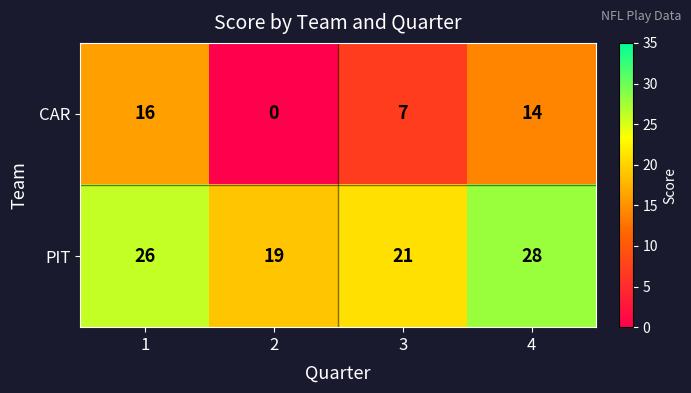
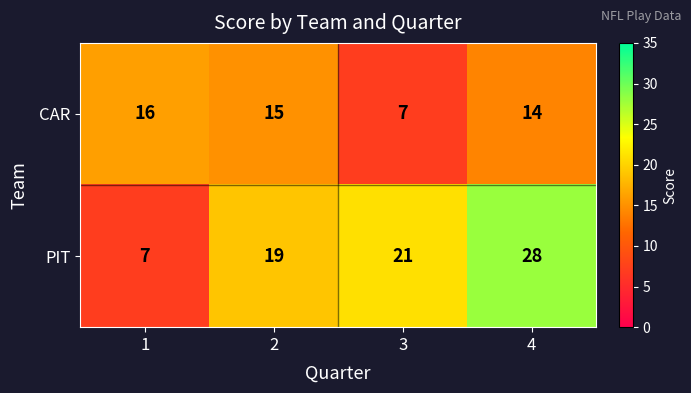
  {
    "CAR": {
      "1": 16,
-     "2": 0,
+     "2": 15,
      "3": 7,
      "4": 14
    },
    "PIT": {
-     "1": 26,
+     "1": 7,
      "2": 19,
      "3": 21,
      "4": 28
    }
  }
